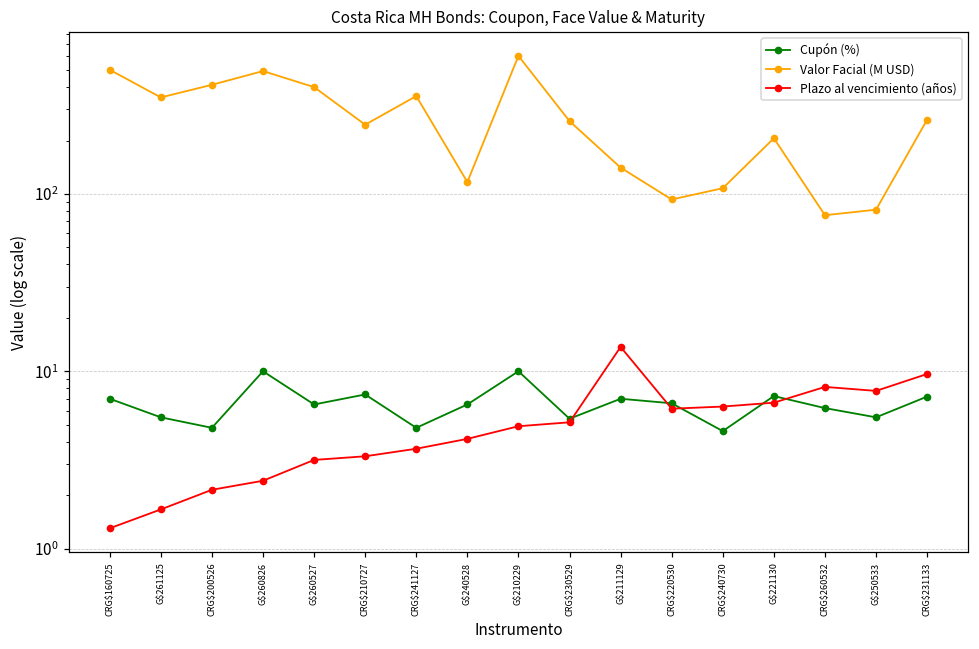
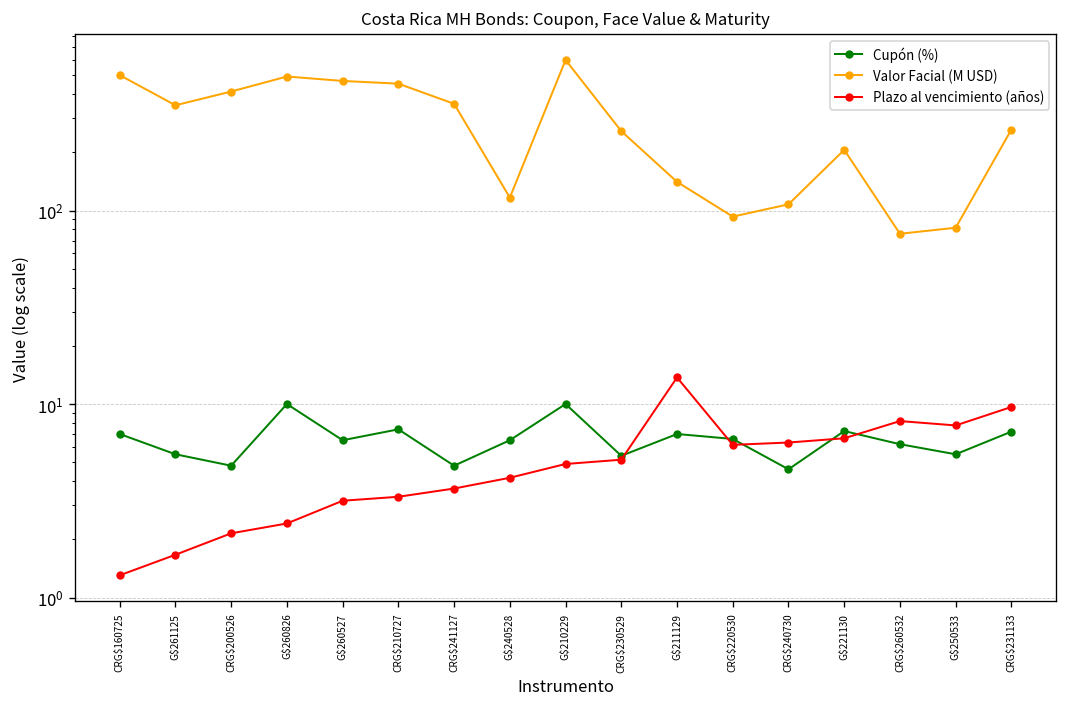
  {
    "Cupón (%)": {
      "CRG$160725": 7,
      "G$261125": 5.5,
      "CRG$200526": 4.8,
      "G$260826": 10,
      "G$260527": 6.5,
      "CRG$210727": 7,
      "CRG$241127": 4.8,
      "G$240528": 6.5,
      "G$210229": 10,
      "CRG$230529": 5.4,
      "G$211129": 7,
      "CRG$220530": 6.6,
      "CRG$240730": 4.6,
      "G$221130": 7,
      "CRG$260532": 6,
      "G$250533": 5.5,
      "CRG$231133": 7
    },
    "Valor Facial (M USD)": {
      "CRG$160725": 500,
      "G$261125": 350,
      "CRG$200526": 410,
      "G$260826": 490,
-     "G$260527": 400,
-     "CRG$210727": 250,
+     "G$260527": 470,
+     "CRG$210727": 450,
      "CRG$241127": 360,
      "G$240528": 120,
      "G$210229": 600,
      "CRG$230529": 260,
      "G$211129": 140,
      "CRG$220530": 90,
      "CRG$240730": 110,
      "G$221130": 210,
      "CRG$260532": 80,
      "G$250533": 80,
      "CRG$231133": 260
    },
    "Plazo al vencimiento (años)": {
      "CRG$160725": 1.3,
      "G$261125": 1.7,
      "CRG$200526": 2.1,
      "G$260826": 2.4,
      "G$260527": 3.2,
      "CRG$210727": 3.3,
      "CRG$241127": 3.7,
      "G$240528": 4.2,
      "G$210229": 5,
      "CRG$230529": 5,
      "G$211129": 14,
      "CRG$220530": 6,
      "CRG$240730": 6.3,
      "G$221130": 6.7,
      "CRG$260532": 8,
      "G$250533": 8,
      "CRG$231133": 10
    }
  }
